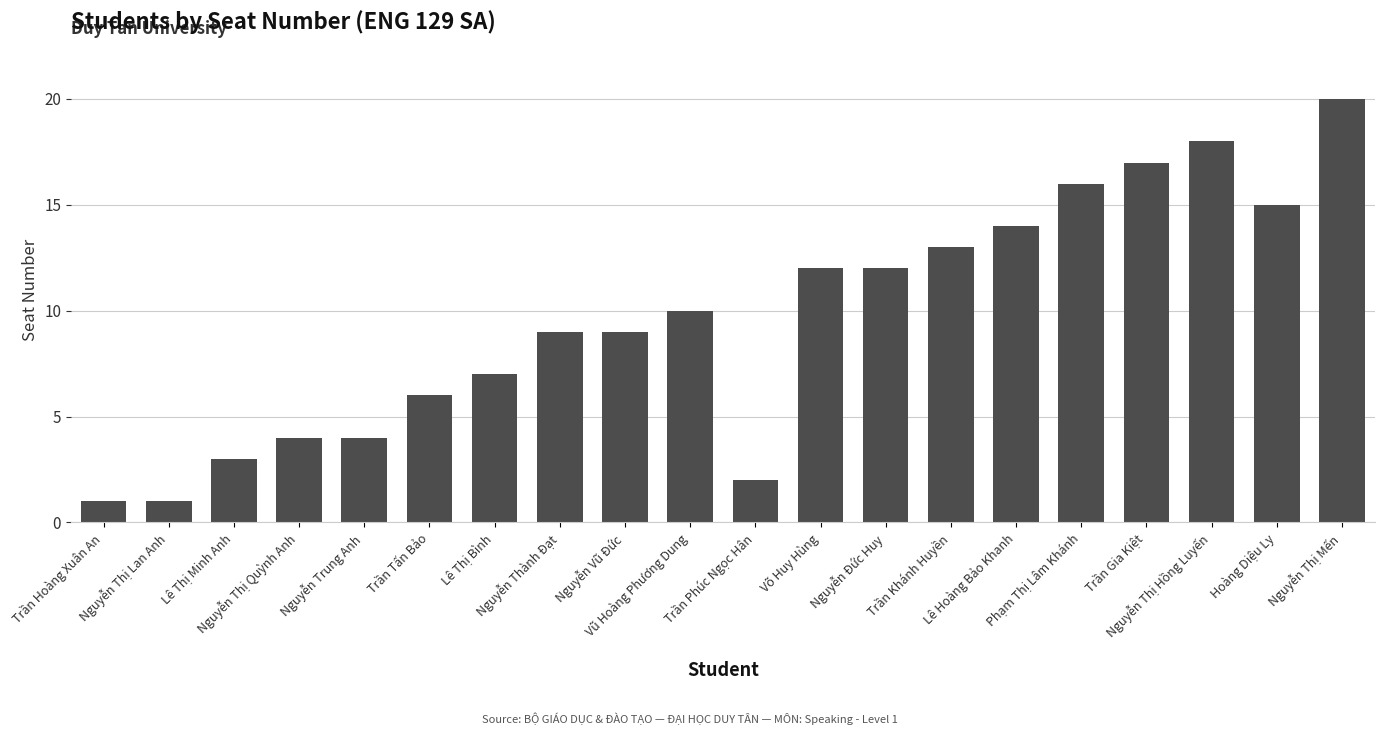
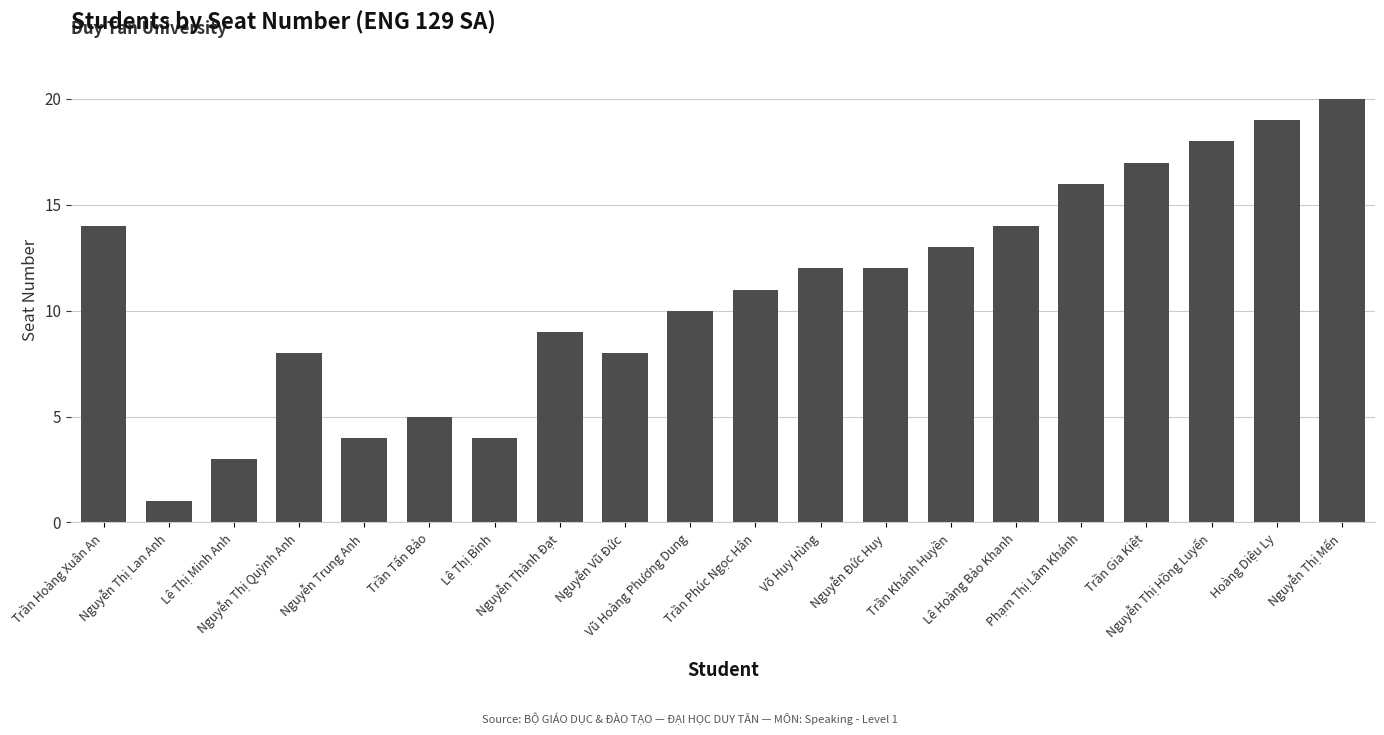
  {
-   "Trần Hoàng Xuân An": 1,
+   "Trần Hoàng Xuân An": 14,
    "Nguyễn Thị Lan Anh": 1,
    "Lê Thị Minh Anh": 3,
-   "Nguyễn Thị Quỳnh Anh": 4,
+   "Nguyễn Thị Quỳnh Anh": 8,
    "Nguyễn Trung Anh": 4,
-   "Trần Tấn Bảo": 6,
-   "Lê Thị Bình": 7,
+   "Trần Tấn Bảo": 5,
+   "Lê Thị Bình": 4,
    "Nguyễn Thành Đạt": 9,
-   "Nguyễn Vũ Đức": 9,
+   "Nguyễn Vũ Đức": 8,
    "Vũ Hoàng Phương Dung": 10,
-   "Trần Phúc Ngọc Hân": 2,
+   "Trần Phúc Ngọc Hân": 11,
    "Võ Huy Hùng": 12,
    "Nguyễn Đức Huy": 12,
    "Trần Khánh Huyền": 13,
    "Lê Hoàng Bảo Khanh": 14,
    "Phạm Thị Lâm Khánh": 16,
    "Trần Gia Kiệt": 17,
    "Nguyễn Thị Hồng Luyến": 18,
-   "Hoàng Diệu Ly": 15,
+   "Hoàng Diệu Ly": 19,
    "Nguyễn Thị Mến": 20
  }
